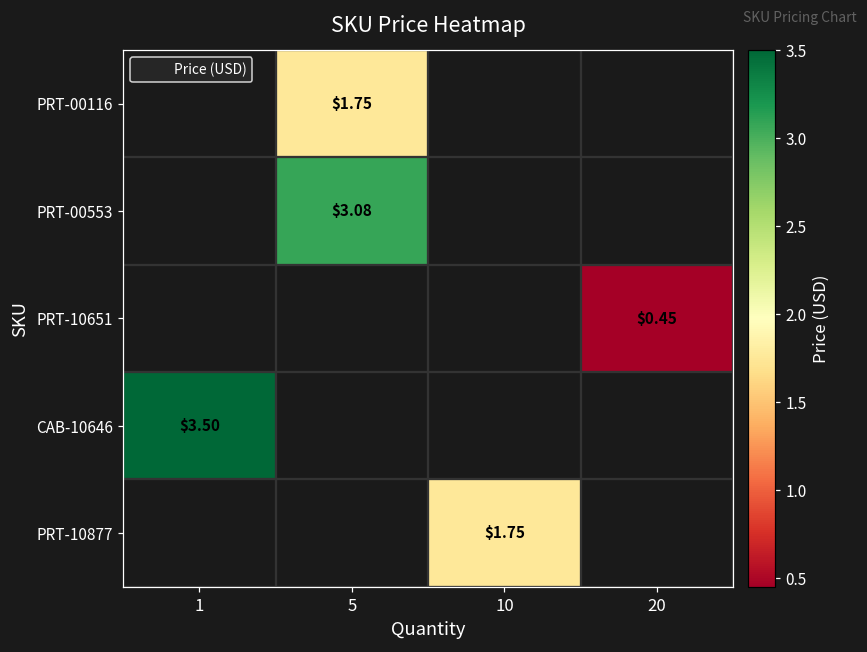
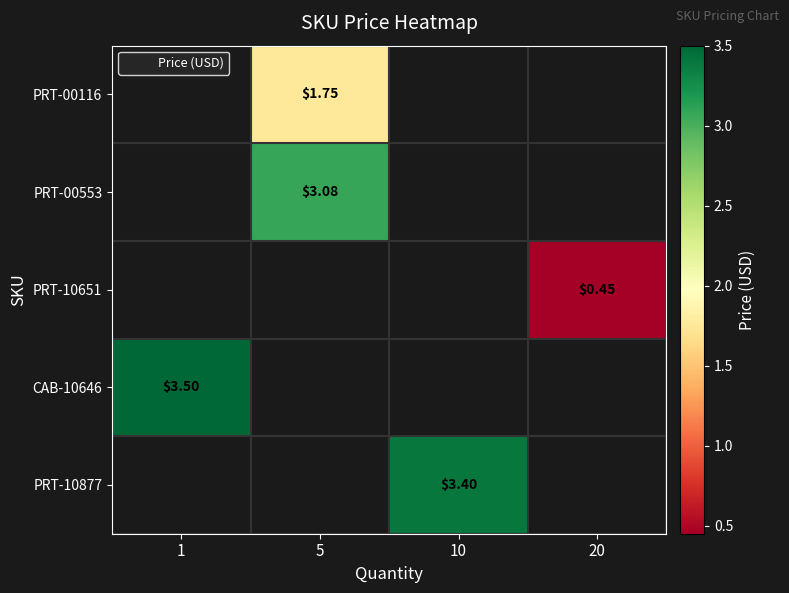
  {
    "PRT-00116": {
      "5": "$1.75"
    },
    "PRT-00553": {
      "5": "$3.08"
    },
    "PRT-10651": {
      "20": "$0.45"
    },
    "CAB-10646": {
      "1": "$3.50"
    },
    "PRT-10877": {
-     "10": "$1.75"
+     "10": "$3.40"
    }
  }
